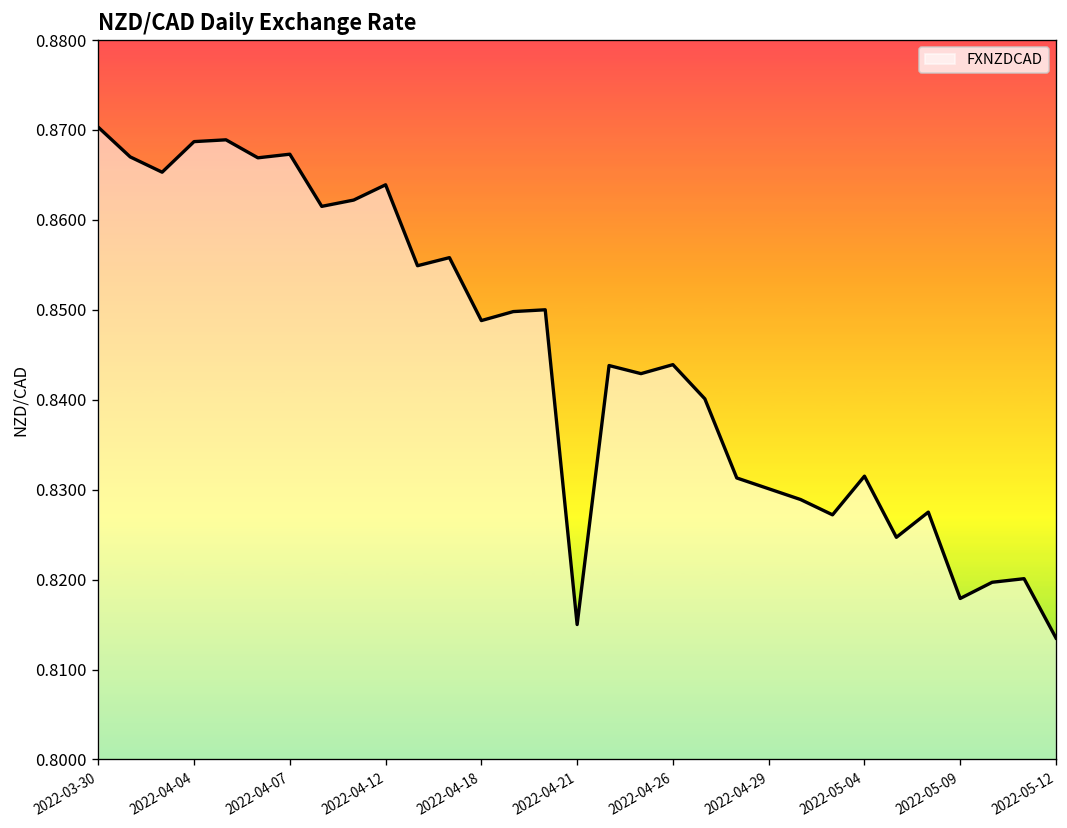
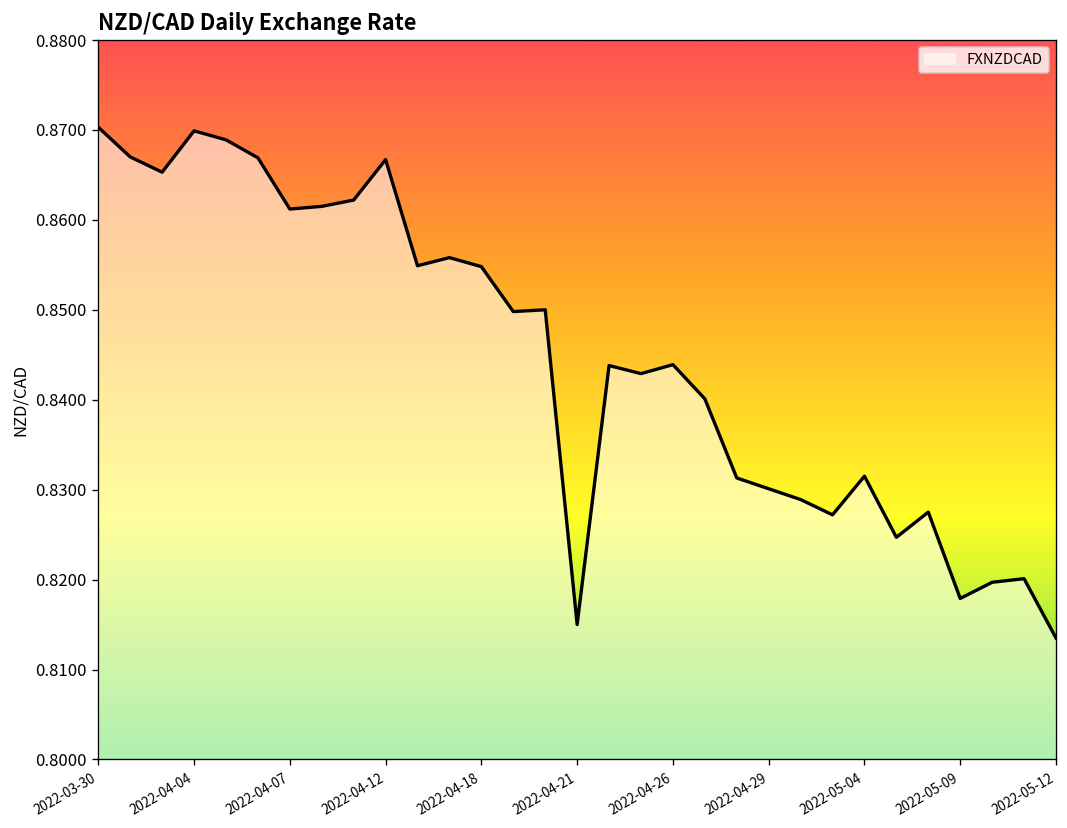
  {
    "2022-03-30": 0.870,
-   "2022-04-04": 0.869,
-   "2022-04-07": 0.867,
-   "2022-04-12": 0.864,
-   "2022-04-18": 0.849,
+   "2022-04-04": 0.870,
+   "2022-04-07": 0.861,
+   "2022-04-12": 0.867,
+   "2022-04-18": 0.855,
    "2022-04-21": 0.815,
    "2022-04-26": 0.844,
    "2022-04-29": 0.830,
    "2022-05-04": 0.832,
    "2022-05-09": 0.818,
    "2022-05-12": 0.814
  }
